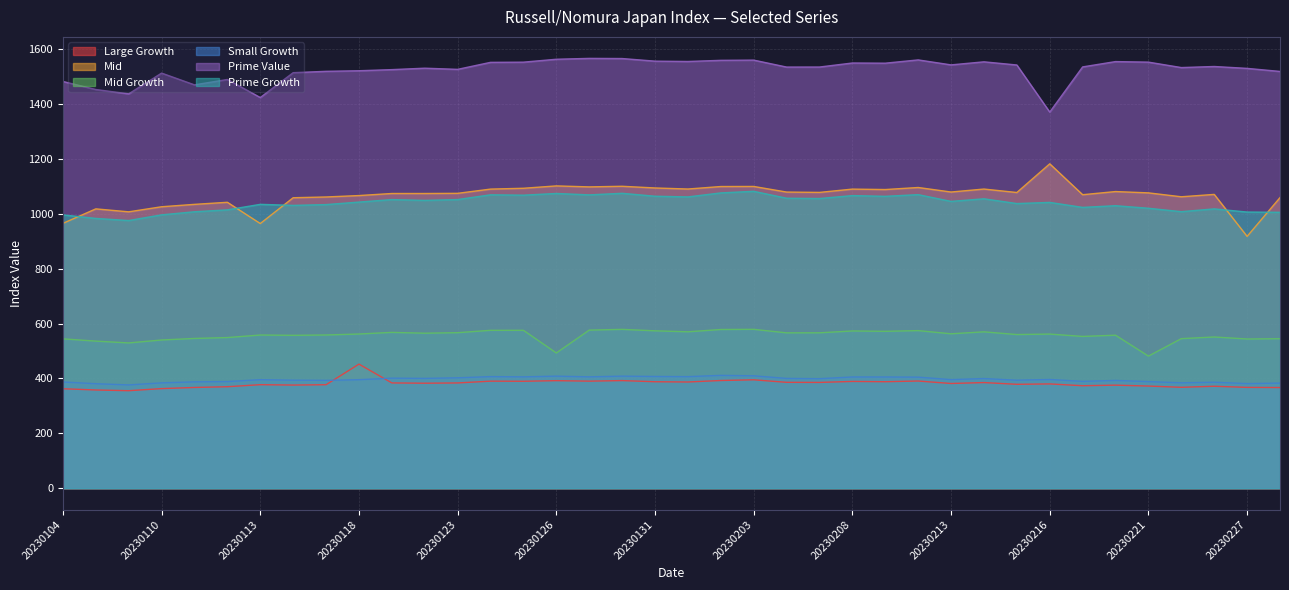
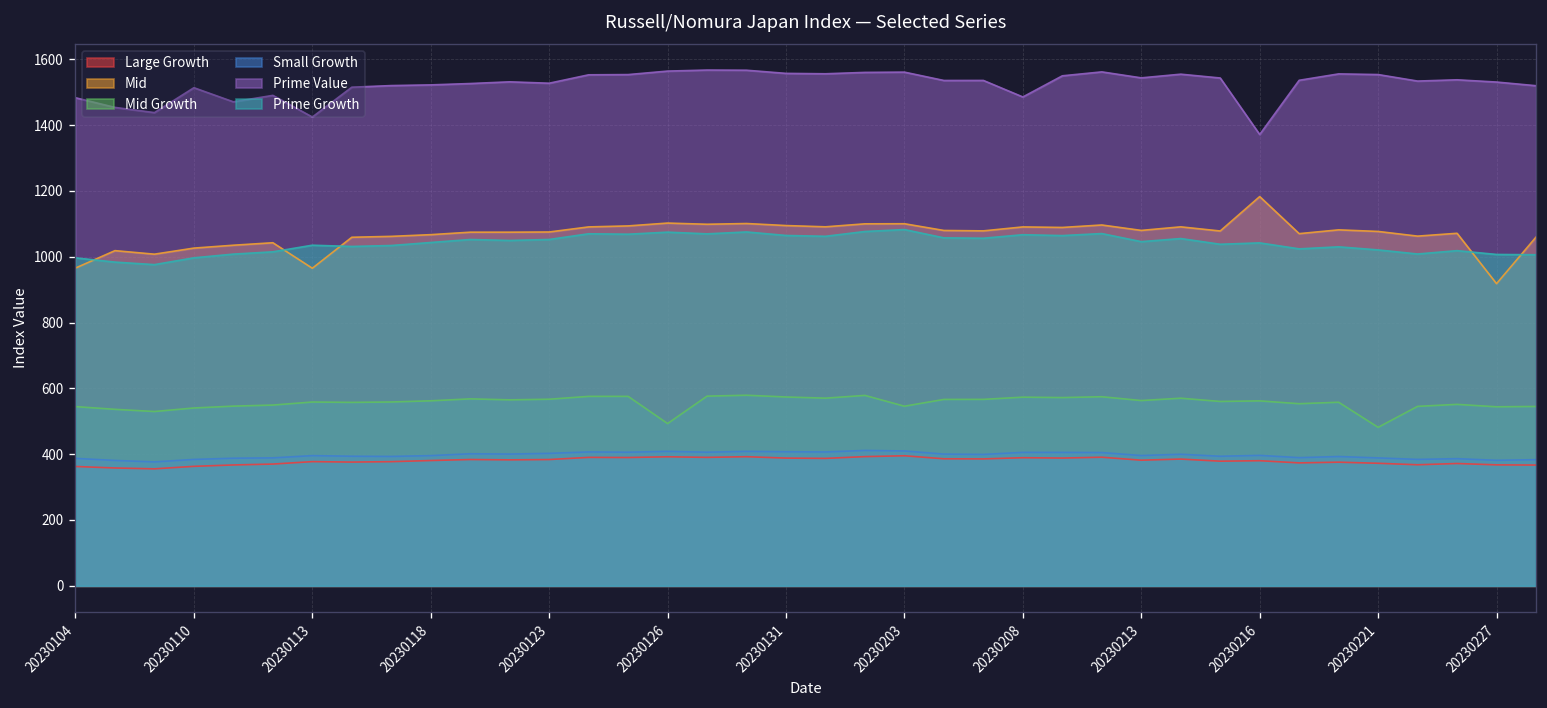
  {
    "Large Growth": {
      "20230104": 360,
      "20230110": 360,
      "20230113": 380,
-     "20230118": 450,
+     "20230118": 380,
      "20230123": 380,
      "20230126": 390,
      "20230131": 390,
      "20230203": 400,
      "20230208": 390,
      "20230213": 380,
      "20230216": 380,
      "20230221": 370,
      "20230227": 370
    },
    "Mid": {
      "20230104": 970,
      "20230110": 1030,
      "20230113": 960,
      "20230118": 1070,
      "20230123": 1080,
      "20230126": 1100,
      "20230131": 1090,
      "20230203": 1100,
      "20230208": 1090,
      "20230213": 1080,
      "20230216": 1180,
      "20230221": 1080,
      "20230227": 920
    },
    "Mid Growth": {
      "20230104": 540,
      "20230110": 540,
      "20230113": 560,
      "20230118": 560,
      "20230123": 570,
      "20230126": 490,
      "20230131": 570,
-     "20230203": 580,
+     "20230203": 550,
      "20230208": 570,
      "20230213": 560,
      "20230216": 560,
      "20230221": 480,
      "20230227": 540
    },
    "Prime Value": {
      "20230104": 1480,
      "20230113": 1420,
      "20230118": 1520,
      "20230123": 1530,
      "20230126": 1560,
      "20230131": 1560,
      "20230203": 1560,
-     "20230208": 1550,
+     "20230208": 1490,
      "20230213": 1540,
      "20230216": 1370,
      "20230221": 1550,
      "20230227": 1530
    }
  }
